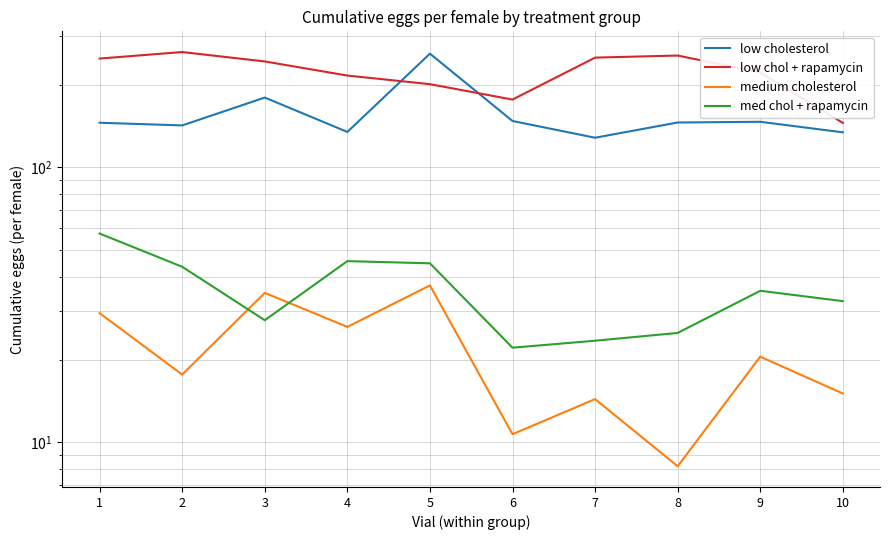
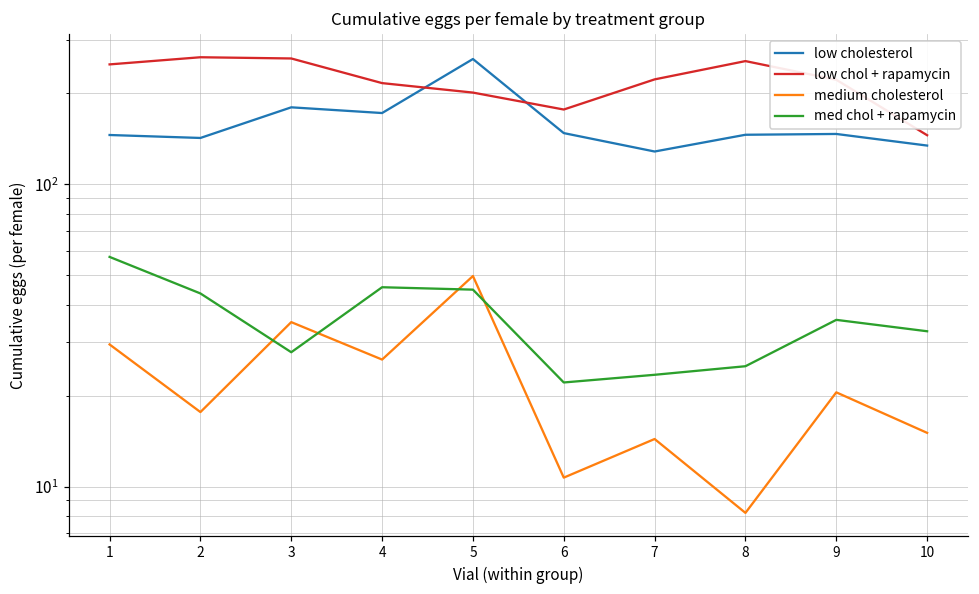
  {
    "low cholesterol": {
      "1": 150,
      "2": 140,
      "3": 180,
-     "4": 130,
+     "4": 170,
      "5": 260,
      "6": 150,
      "7": 130,
      "8": 150,
      "9": 150,
      "10": 130
    },
    "low chol + rapamycin": {
      "1": 250,
      "2": 260,
-     "3": 240,
+     "3": 260,
      "4": 220,
      "5": 200,
      "6": 180,
-     "7": 250,
+     "7": 220,
      "8": 260,
      "10": 150
    },
    "medium cholesterol": {
      "1": 30,
      "2": 18,
      "3": 35,
      "4": 26,
-     "5": 37,
+     "5": 50,
      "6": 10.7,
      "7": 14,
      "8": 8.2,
      "9": 20,
      "10": 15
    },
    "med chol + rapamycin": {
      "1": 57,
      "2": 44,
      "3": 28,
      "4": 46,
      "5": 45,
      "6": 22,
      "7": 23,
      "8": 25,
      "9": 36,
      "10": 33
    }
  }
